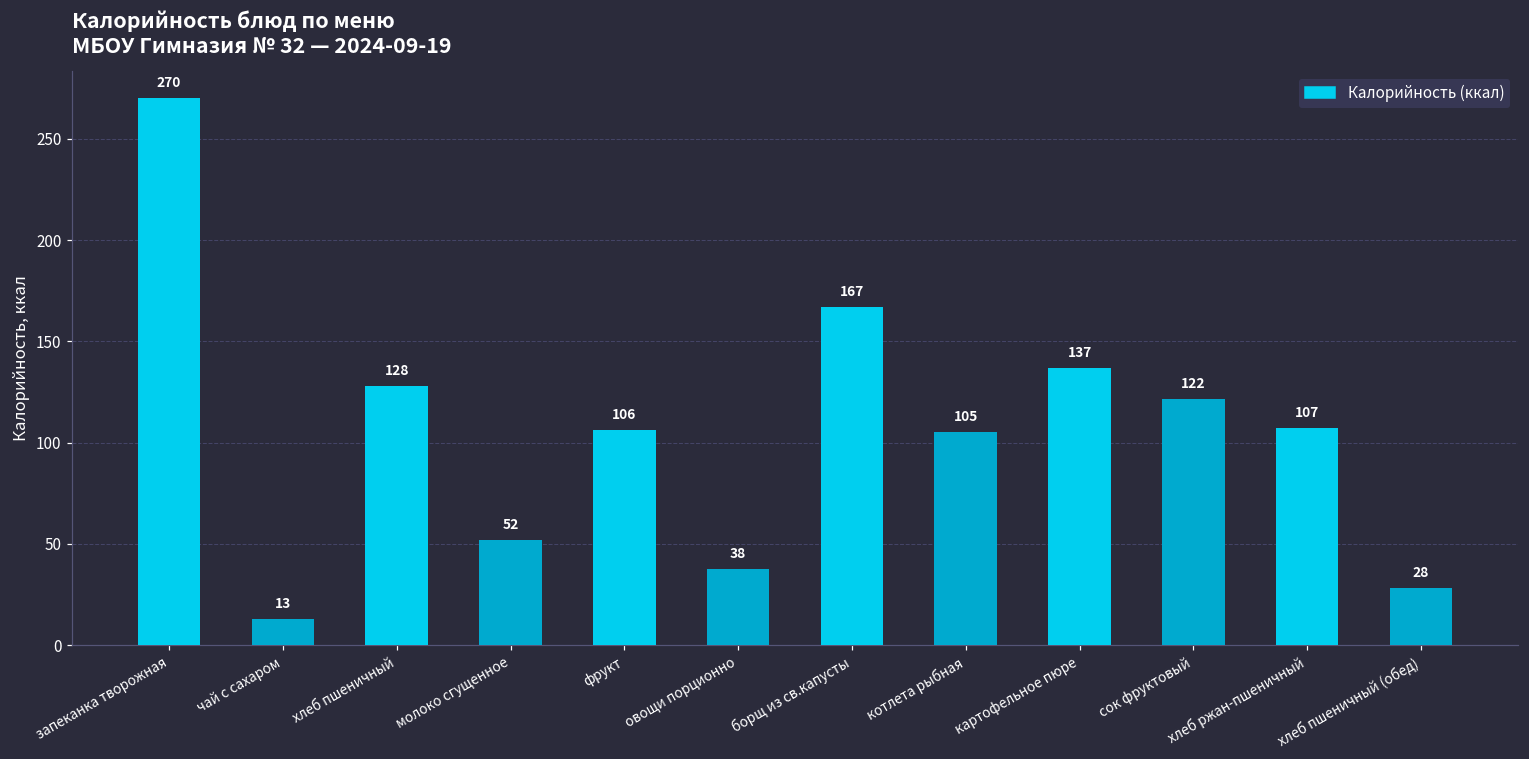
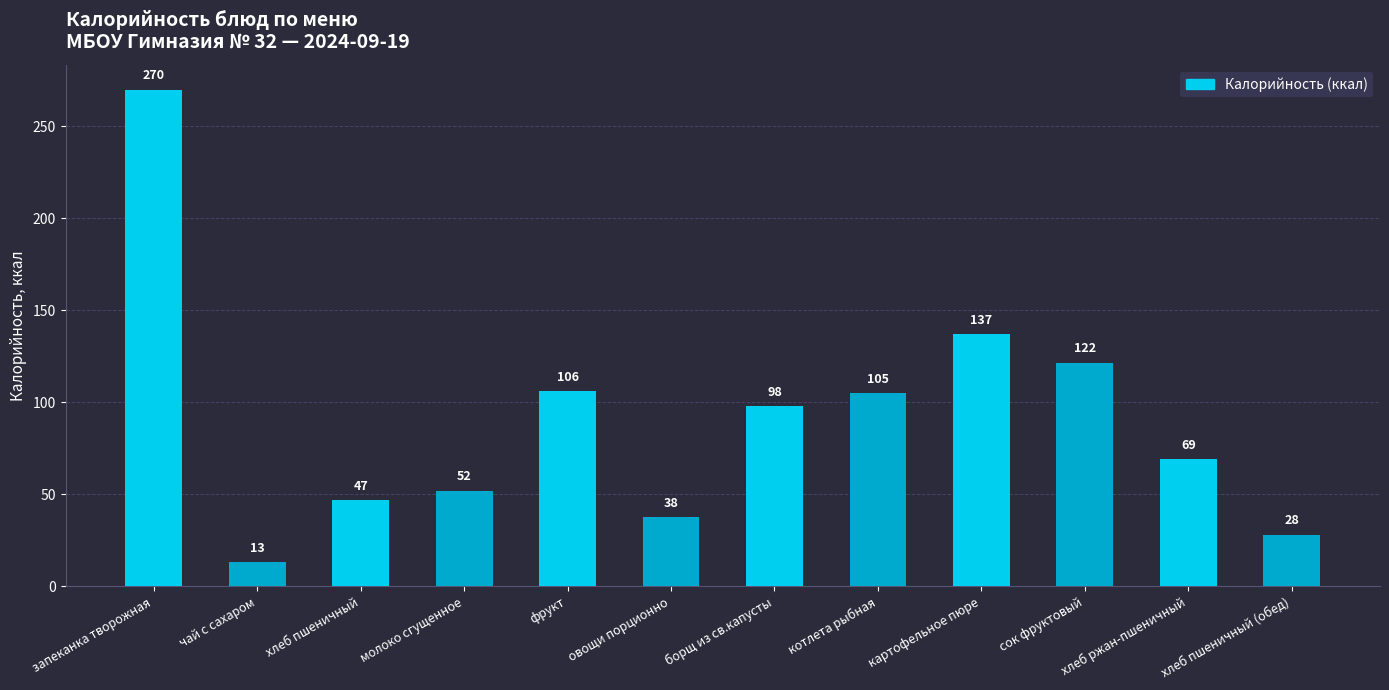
  {
    "запеканка творожная": 270,
    "чай с сахаром": 13,
-   "хлеб пшеничный": 128,
+   "хлеб пшеничный": 47,
    "молоко сгущенное": 52,
    "фрукт": 106,
    "овощи порционно": 38,
-   "борщ из св.капусты": 167,
+   "борщ из св.капусты": 98,
    "котлета рыбная": 105,
    "картофельное пюре": 137,
    "сок фруктовый": 122,
-   "хлеб ржан-пшеничный": 107,
+   "хлеб ржан-пшеничный": 69,
    "хлеб пшеничный (обед)": 28
  }
